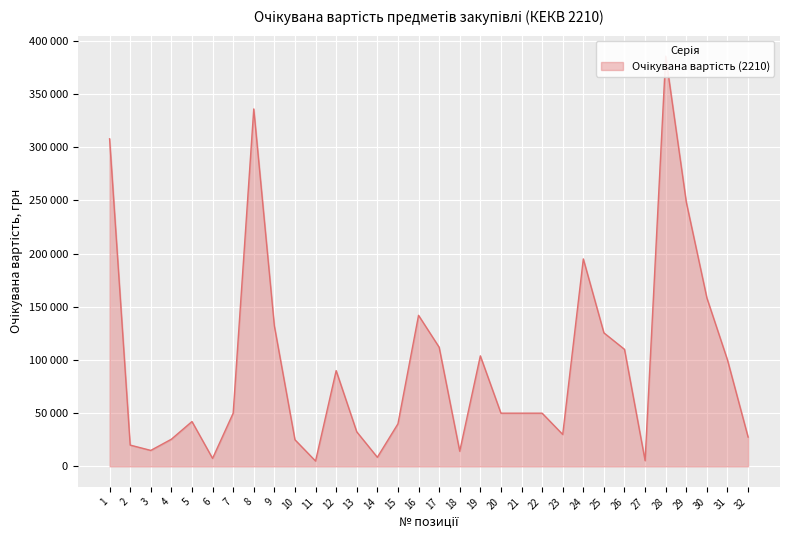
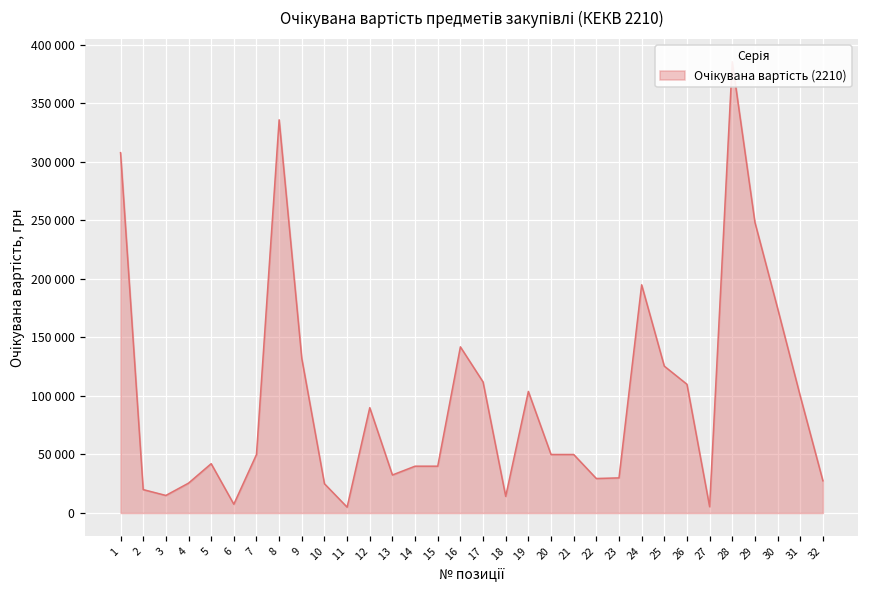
  {
    "1": 308000,
    "2": 20000,
    "3": 15000,
    "4": 26000,
    "5": 42000,
    "6": 8000,
    "7": 50000,
    "8": 336000,
    "9": 132000,
    "10": 25000,
    "11": 5000,
    "12": 90000,
    "13": 32000,
-   "14": 9000,
+   "14": 40000,
    "15": 40000,
    "16": 142000,
    "17": 112000,
    "18": 14000,
    "19": 104000,
    "20": 50000,
    "21": 50000,
-   "22": 50000,
+   "22": 29000,
    "23": 30000,
    "24": 195000,
    "25": 125000,
    "26": 110000,
    "27": 5000,
    "29": 248000,
-   "30": 158000,
+   "30": 175000,
    "31": 100000,
    "32": 28000
  }
